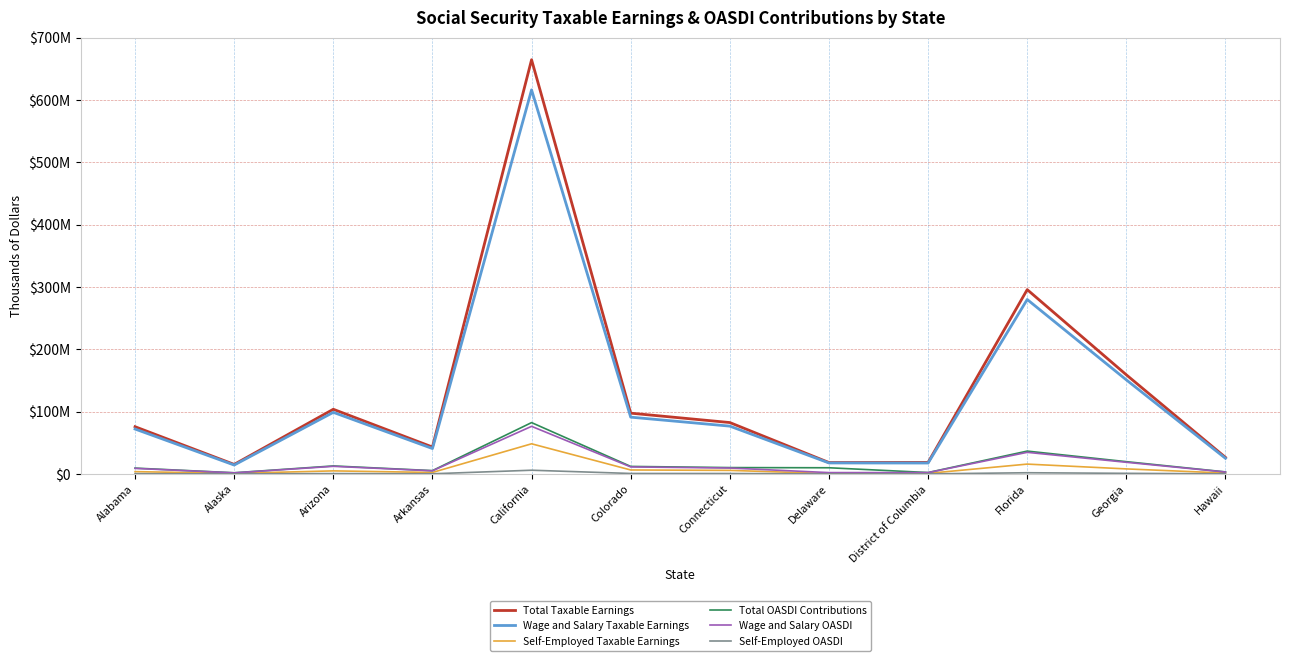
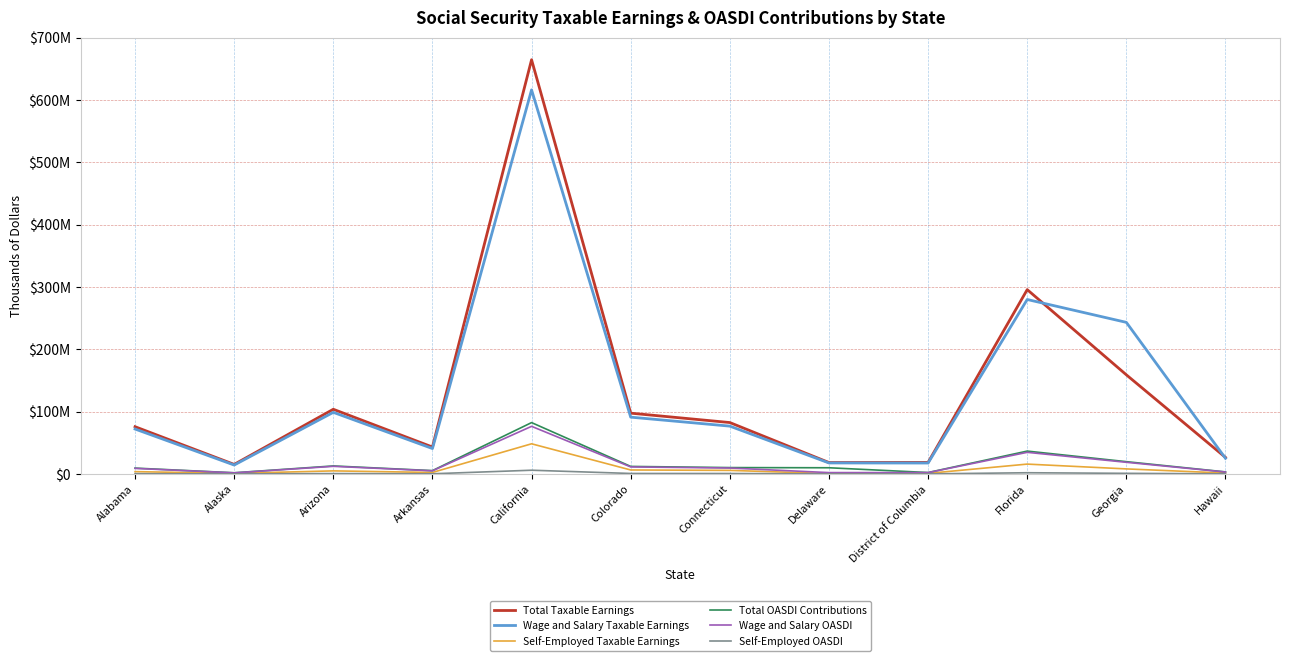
  {
    "Total Taxable Earnings": {
      "Arizona": "$100000000",
      "California": "$660000000",
      "Colorado": "$100000000",
      "Connecticut": "$80000000",
      "Florida": "$300000000",
      "Georgia": "$160000000"
    },
    "Wage and Salary Taxable Earnings": {
      "Arizona": "$100000000",
      "California": "$620000000",
      "Colorado": "$90000000",
      "Connecticut": "$80000000",
      "Florida": "$280000000",
-     "Georgia": "$150000000"
+     "Georgia": "$240000000"
    },
    "Self-Employed Taxable Earnings": {
      "Arizona": "$0",
      "California": "$50000000",
      "Colorado": "$10000000",
      "Florida": "$20000000",
      "Georgia": "$10000000"
    },
    "Total OASDI Contributions": {
      "California": "$80000000",
      "Delaware": "$10000000"
    },
    "Wage and Salary OASDI": {
      "California": "$80000000"
    },
    "Self-Employed OASDI": {
      "Arizona": "$0",
      "California": "$10000000",
      "Colorado": "$0",
      "Connecticut": "$0",
      "Florida": "$0",
      "Georgia": "$0"
    }
  }
